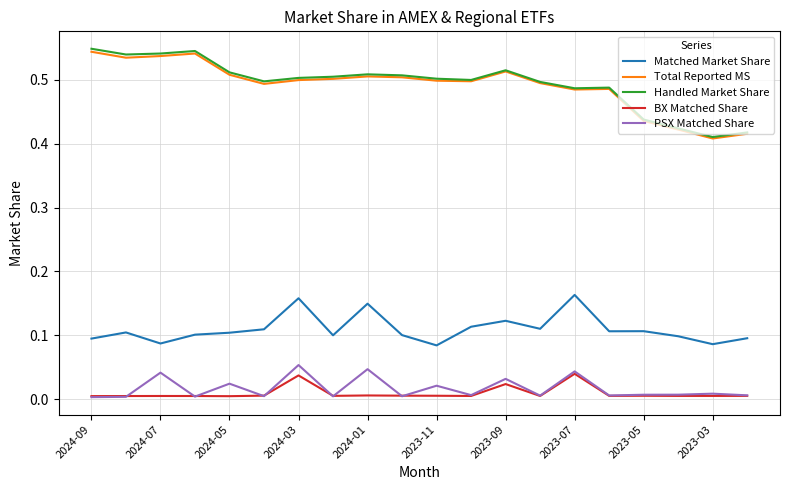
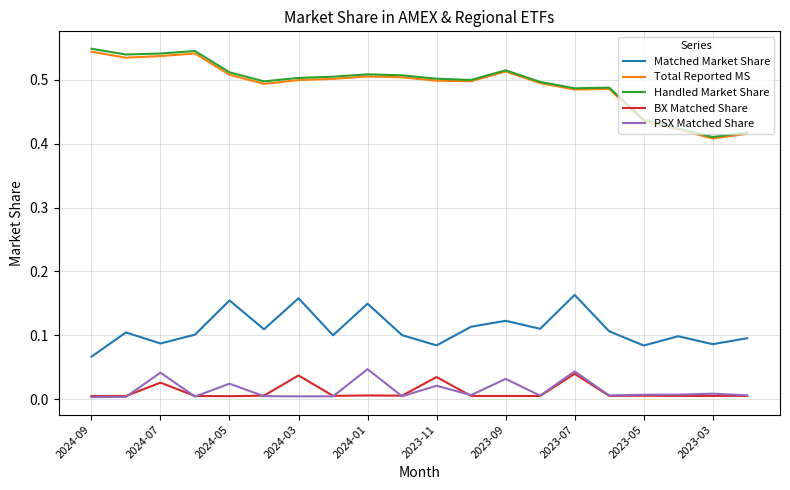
  {
    "Matched Market Share": {
-     "2024-09": 0.09,
+     "2024-09": 0.07,
      "2024-07": 0.09,
-     "2024-05": 0.10,
+     "2024-05": 0.15,
      "2024-03": 0.16,
      "2024-01": 0.15,
      "2023-11": 0.08,
      "2023-09": 0.12,
      "2023-07": 0.16,
-     "2023-05": 0.11,
+     "2023-05": 0.08,
      "2023-03": 0.09
    },
    "Total Reported MS": {
      "2024-09": 0.54
    },
    "Handled Market Share": {
      "2024-09": 0.55
    },
    "BX Matched Share": {
-     "2024-07": 0.01,
+     "2024-07": 0.03,
      "2024-05": 0.00,
      "2024-03": 0.04,
      "2024-01": 0.01,
-     "2023-11": 0.01,
-     "2023-09": 0.02
+     "2023-11": 0.03,
+     "2023-09": 0.01
    },
    "PSX Matched Share": {
      "2024-07": 0.04,
      "2024-05": 0.02,
-     "2024-03": 0.05,
+     "2024-03": 0.00,
      "2024-01": 0.05,
      "2023-11": 0.02,
      "2023-09": 0.03
    }
  }
